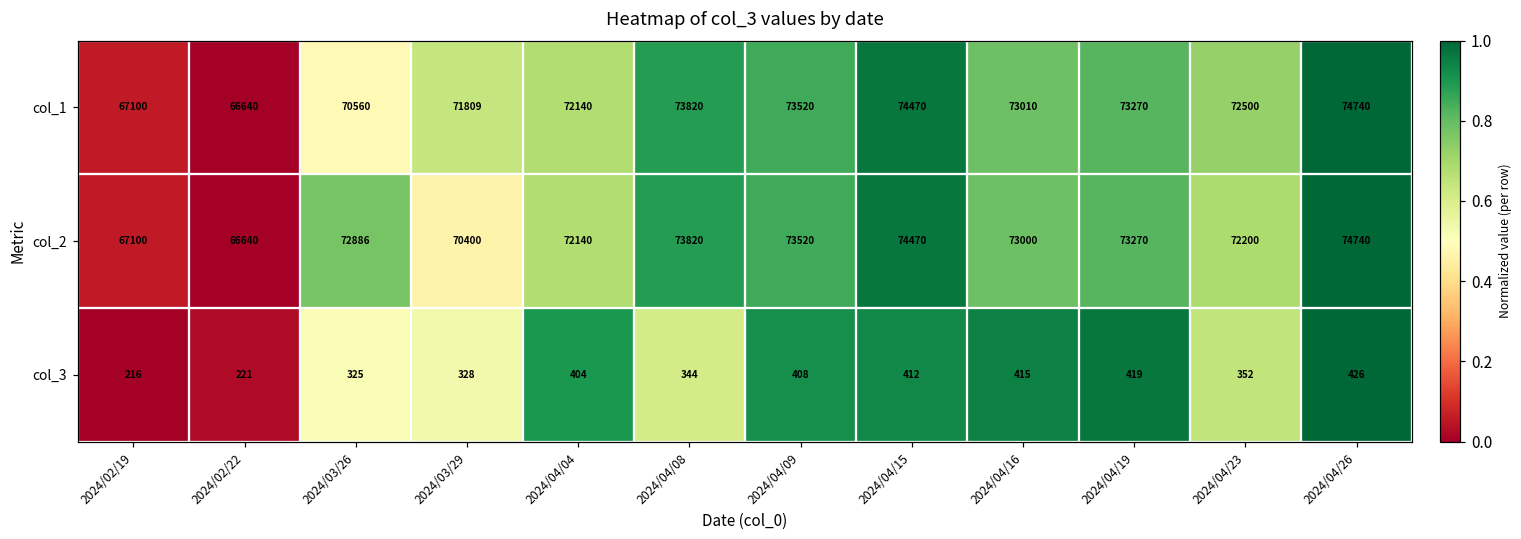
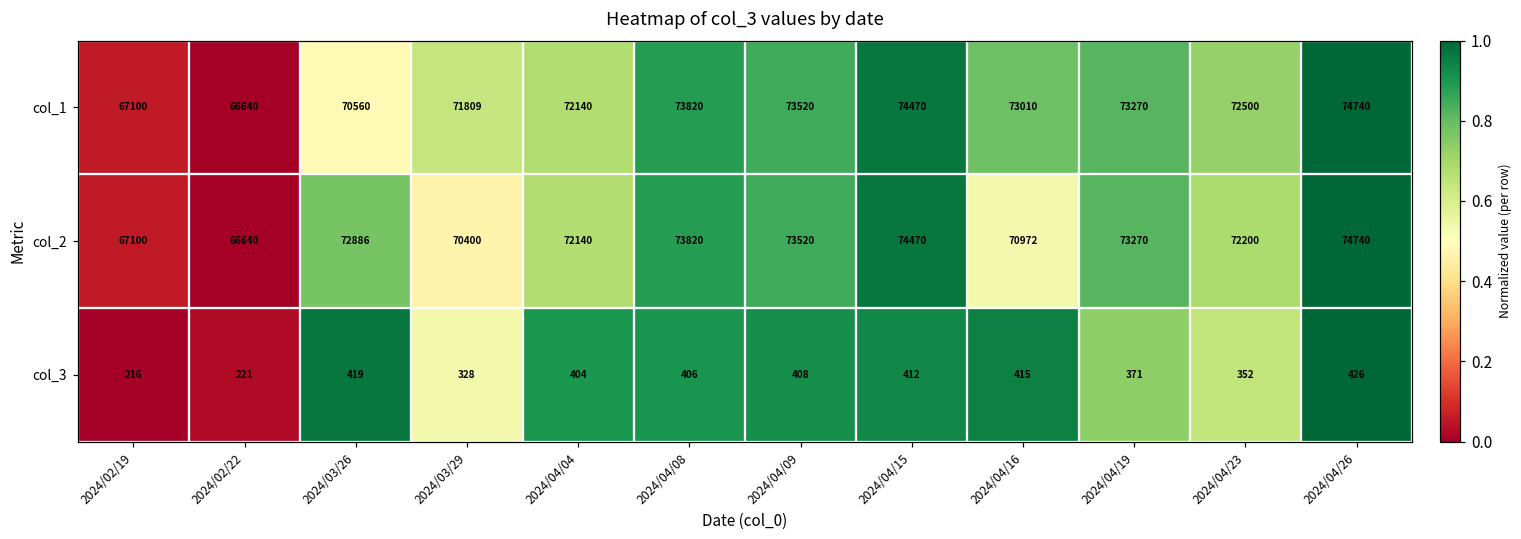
  {
    "col_1": {
      "2024/02/19": 67100,
      "2024/02/22": 66640,
      "2024/03/26": 70560,
      "2024/03/29": 71809,
      "2024/04/04": 72140,
      "2024/04/08": 73820,
      "2024/04/09": 73520,
      "2024/04/15": 74470,
      "2024/04/16": 73010,
      "2024/04/19": 73270,
      "2024/04/23": 72500,
      "2024/04/26": 74740
    },
    "col_2": {
      "2024/02/19": 67100,
      "2024/02/22": 66640,
      "2024/03/26": 72886,
      "2024/03/29": 70400,
      "2024/04/04": 72140,
      "2024/04/08": 73820,
      "2024/04/09": 73520,
      "2024/04/15": 74470,
-     "2024/04/16": 73000,
+     "2024/04/16": 70972,
      "2024/04/19": 73270,
      "2024/04/23": 72200,
      "2024/04/26": 74740
    },
    "col_3": {
      "2024/02/19": 216,
      "2024/02/22": 221,
-     "2024/03/26": 325,
+     "2024/03/26": 419,
      "2024/03/29": 328,
      "2024/04/04": 404,
-     "2024/04/08": 344,
+     "2024/04/08": 406,
      "2024/04/09": 408,
      "2024/04/15": 412,
      "2024/04/16": 415,
-     "2024/04/19": 419,
+     "2024/04/19": 371,
      "2024/04/23": 352,
      "2024/04/26": 426
    }
  }
